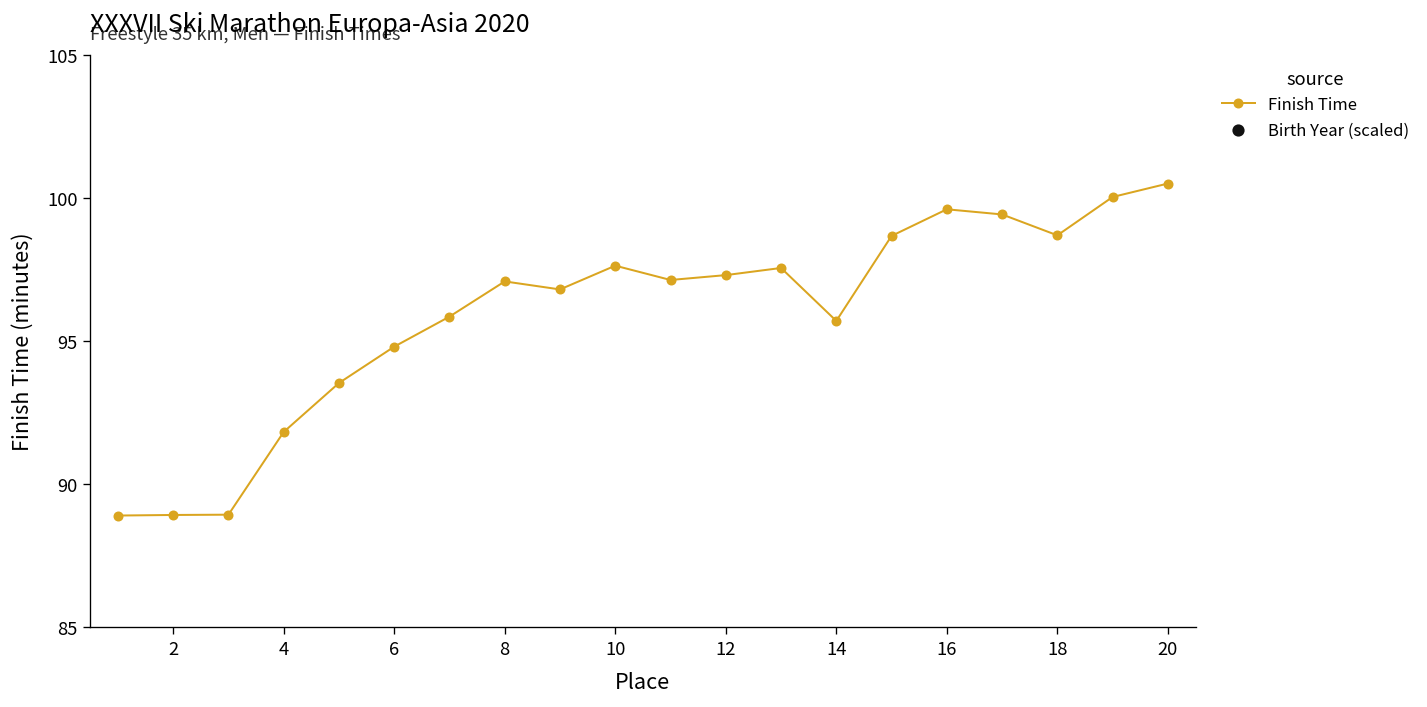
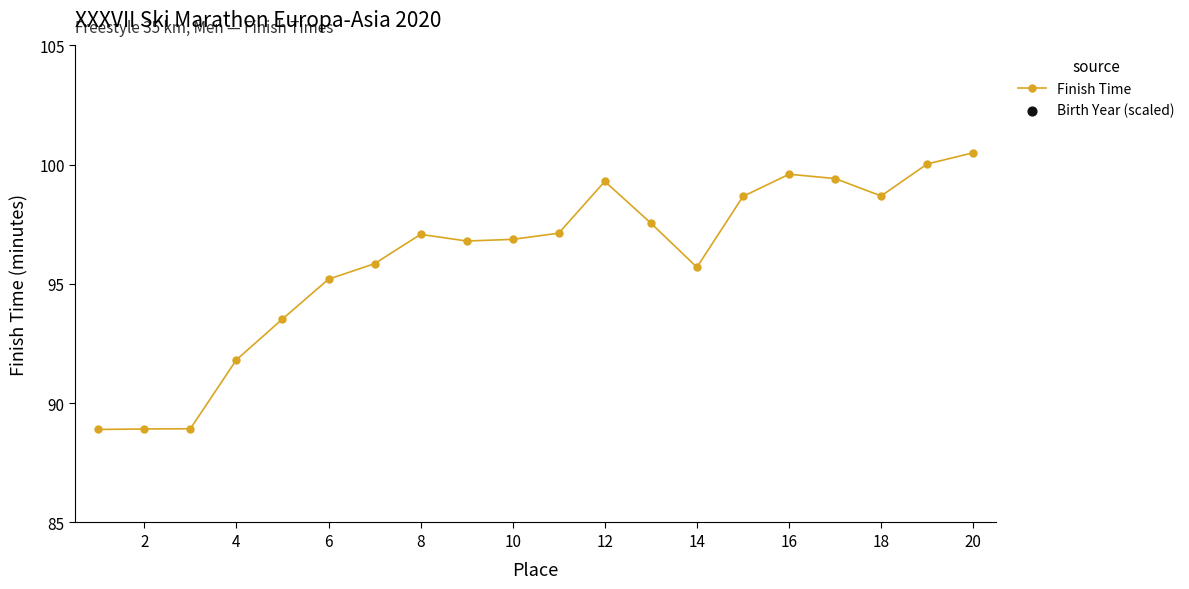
  {
    "Finish Time": {
      "2": 88.9,
      "4": 91.8,
-     "6": 94.8,
+     "6": 95.2,
      "8": 97.1,
-     "10": 97.6,
-     "12": 97.3,
+     "10": 96.9,
+     "12": 99.3,
      "14": 95.7,
      "16": 99.6,
      "18": 98.7,
      "20": 100.5
    }
  }
